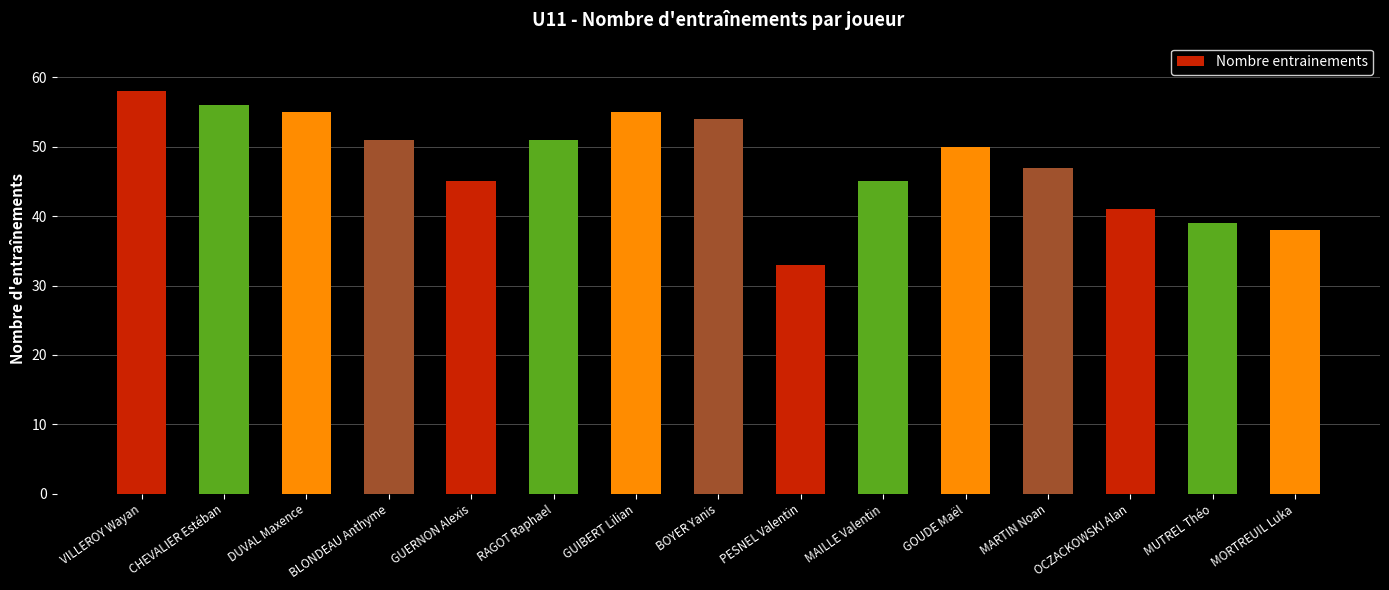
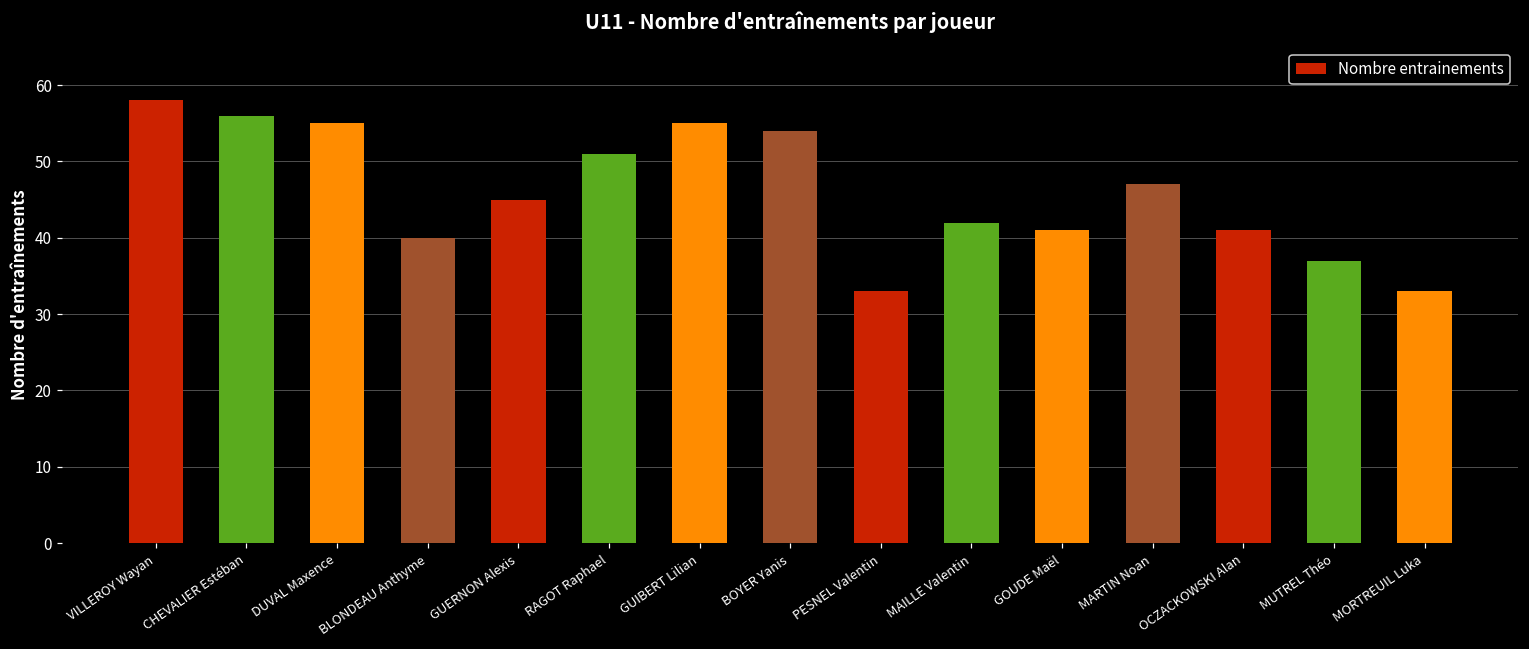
  {
    "VILLEROY Wayan": 58,
    "CHEVALIER Estéban": 56,
    "DUVAL Maxence": 55,
-   "BLONDEAU Anthyme": 51,
+   "BLONDEAU Anthyme": 40,
    "GUERNON Alexis": 45,
    "RAGOT Raphael": 51,
    "GUIBERT Lilian": 55,
    "BOYER Yanis": 54,
    "PESNEL Valentin": 33,
-   "MAILLE Valentin": 45,
-   "GOUDE Maël": 50,
+   "MAILLE Valentin": 42,
+   "GOUDE Maël": 41,
    "MARTIN Noan": 47,
    "OCZACKOWSKI Alan": 41,
-   "MUTREL Théo": 39,
-   "MORTREUIL Luka": 38
+   "MUTREL Théo": 37,
+   "MORTREUIL Luka": 33
  }
